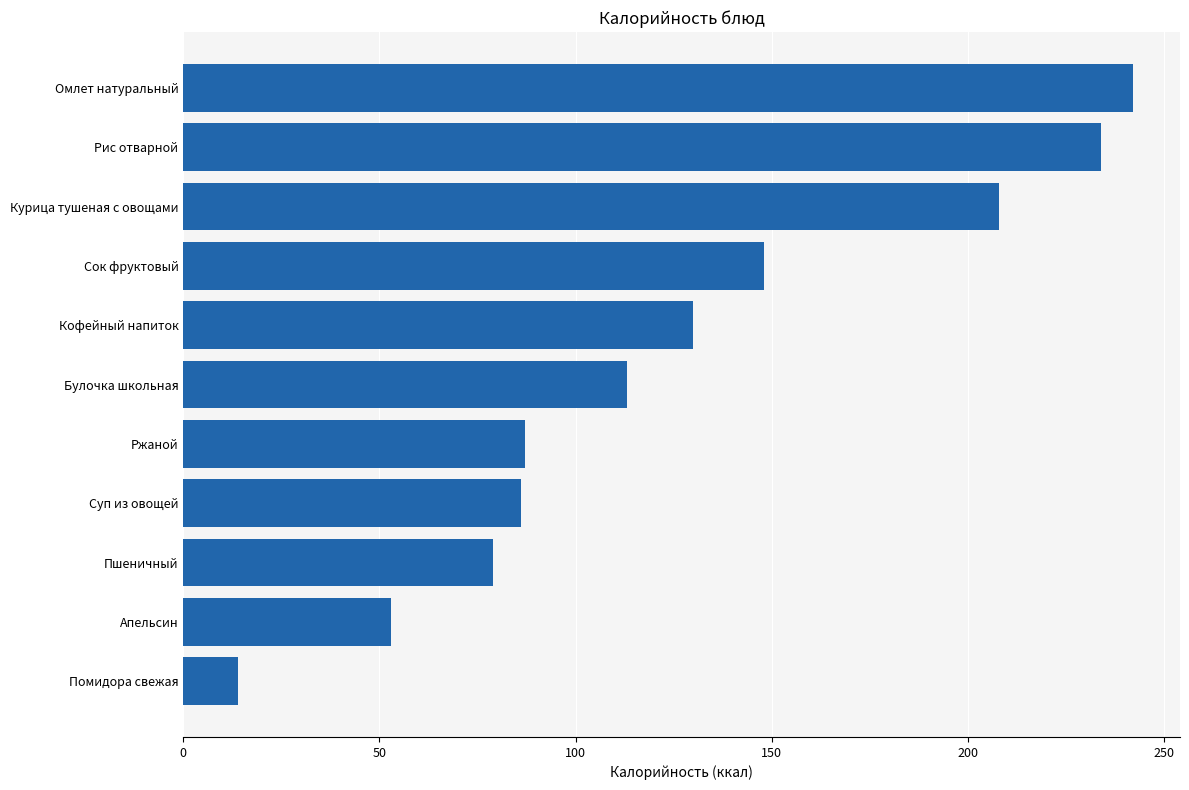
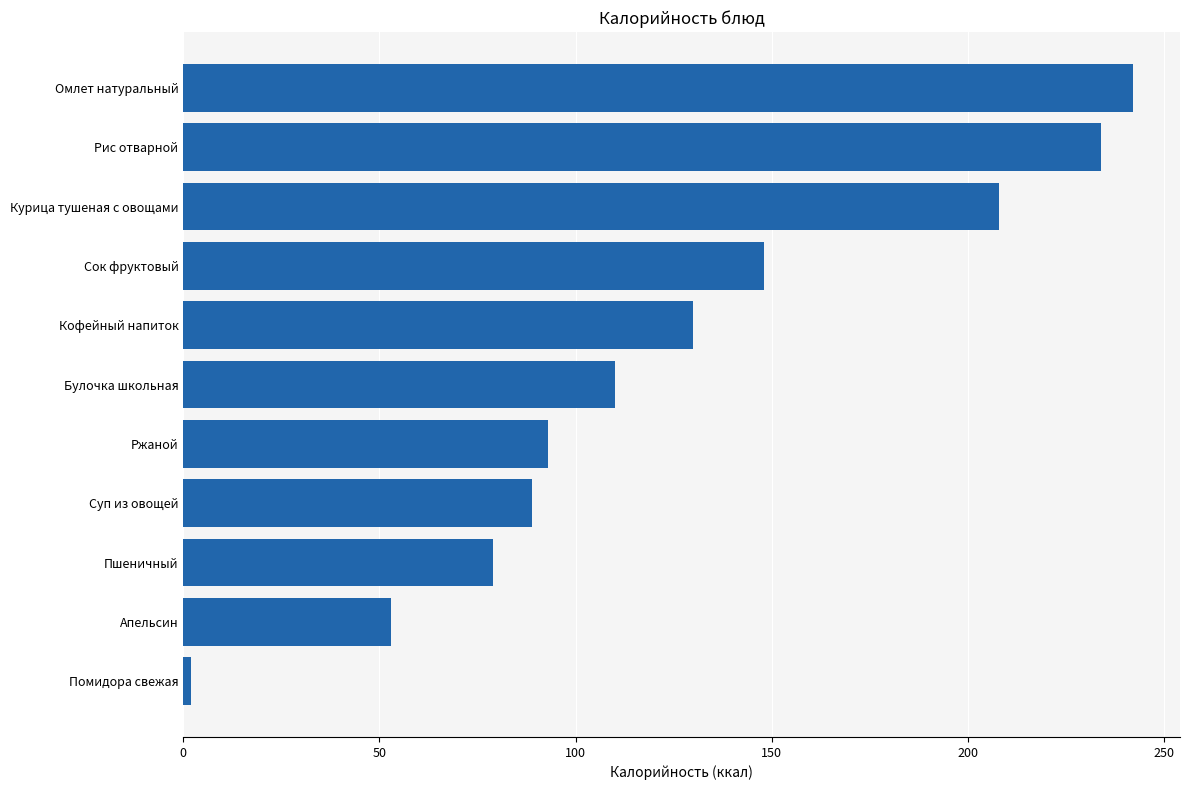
  {
    "Омлет натуральный": 242,
    "Рис отварной": 234,
    "Курица тушеная с овощами": 208,
    "Сок фруктовый": 148,
    "Кофейный напиток": 130,
-   "Булочка школьная": 113,
-   "Ржаной": 87,
-   "Суп из овощей": 86,
+   "Булочка школьная": 110,
+   "Ржаной": 93,
+   "Суп из овощей": 89,
    "Пшеничный": 79,
    "Апельсин": 53,
-   "Помидора свежая": 14
+   "Помидора свежая": 2
  }
